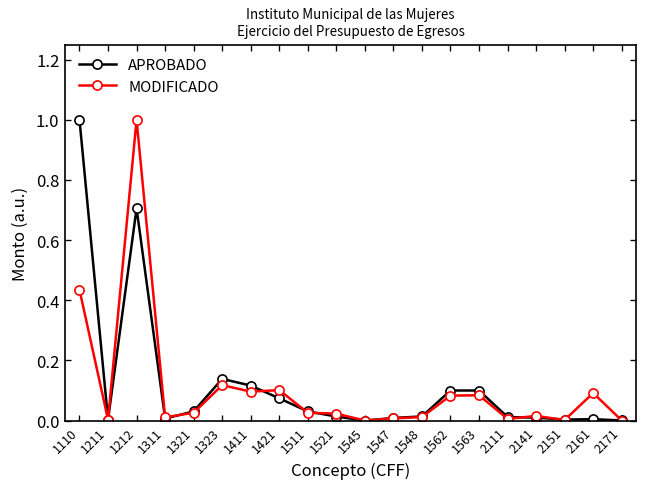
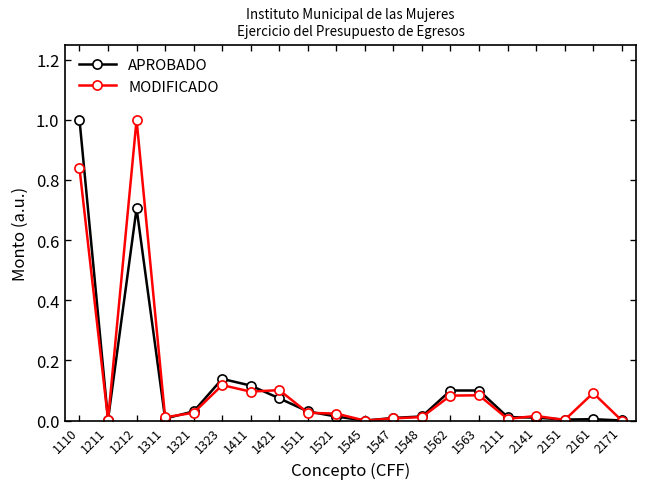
  {
    "APROBADO": {
      "1110": 1.00,
      "1212": 0.71,
      "1323": 0.14,
      "1411": 0.12,
      "1421": 0.07,
      "1562": 0.10,
      "1563": 0.10,
      "2161": 0.00
    },
    "MODIFICADO": {
-     "1110": 0.43,
+     "1110": 0.84,
      "1212": 1.00,
      "1323": 0.12,
      "1411": 0.10,
      "1421": 0.10,
      "1562": 0.08,
      "1563": 0.08,
      "2161": 0.09
    }
  }
